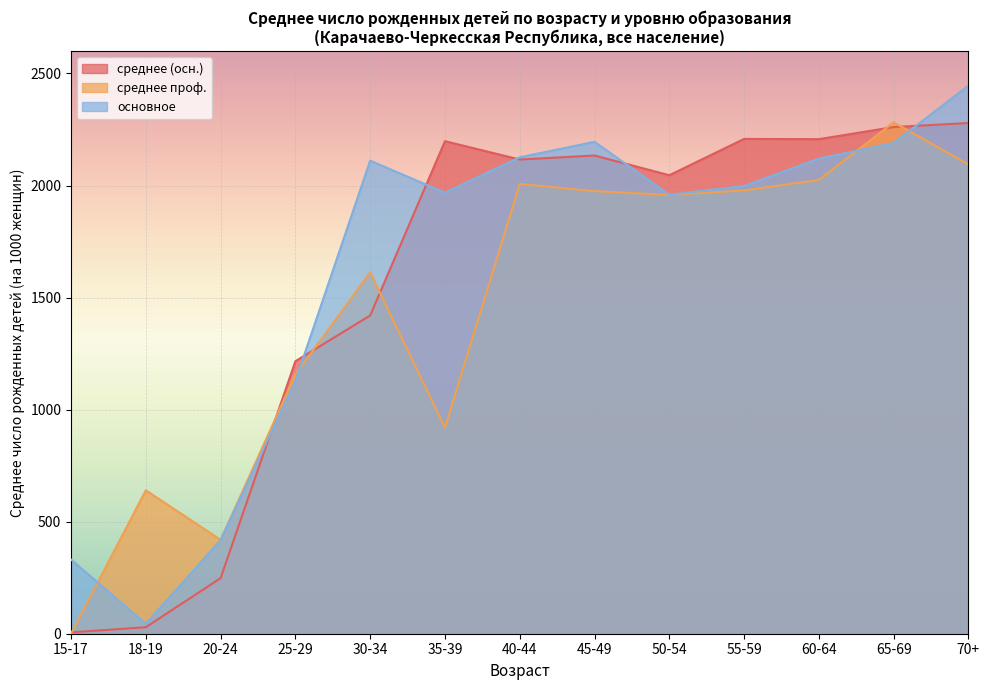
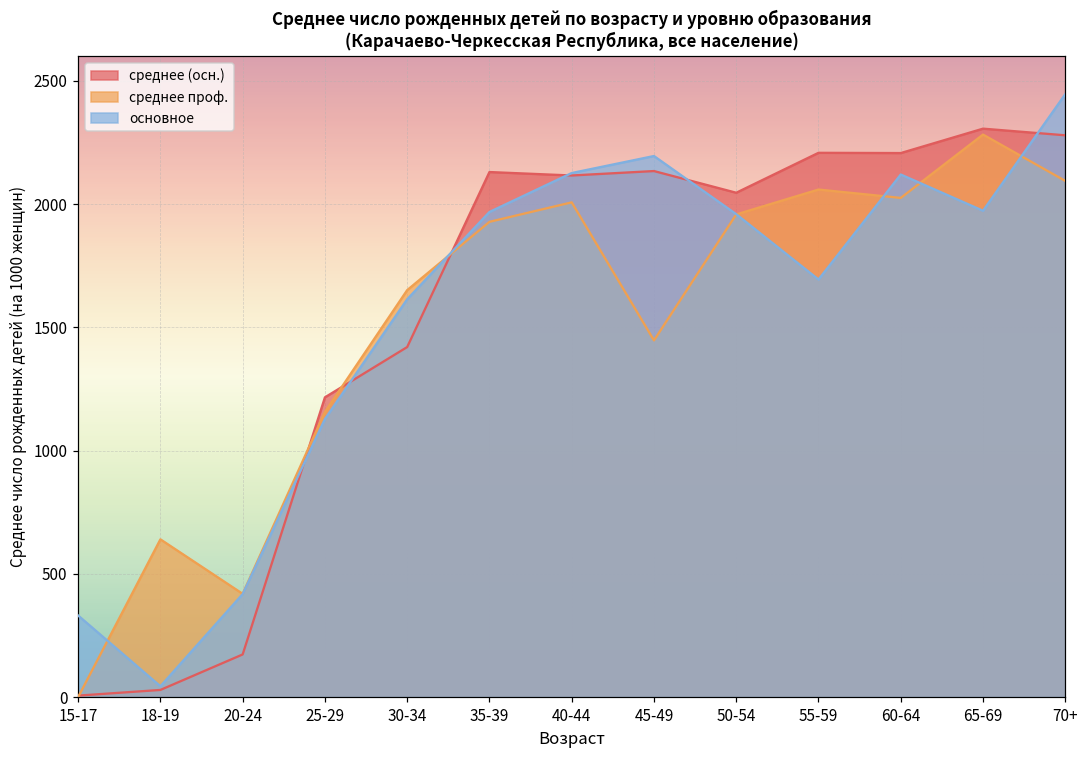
  {
    "среднее (осн.)": {
      "18-19": 30,
-     "20-24": 250,
+     "20-24": 170,
      "25-29": 1220,
      "30-34": 1420,
-     "35-39": 2200,
+     "35-39": 2130,
      "45-49": 2130,
      "50-54": 2050,
      "55-59": 2210,
      "60-64": 2210,
-     "65-69": 2260,
+     "65-69": 2310,
      "70+": 2280
    },
    "среднее проф.": {
      "18-19": 640,
      "25-29": 1160,
-     "30-34": 1610,
-     "35-39": 920,
+     "30-34": 1650,
+     "35-39": 1930,
      "40-44": 2010,
-     "45-49": 1980,
-     "55-59": 1980,
+     "45-49": 1450,
+     "55-59": 2060,
      "60-64": 2030,
      "65-69": 2280,
      "70+": 2090
    },
    "основное": {
      "15-17": 330,
      "18-19": 40,
      "25-29": 1130,
-     "30-34": 2110,
+     "30-34": 1610,
      "35-39": 1970,
      "45-49": 2200,
-     "55-59": 2000,
+     "55-59": 1690,
      "60-64": 2120,
-     "65-69": 2190,
+     "65-69": 1970,
      "70+": 2450
    }
  }
